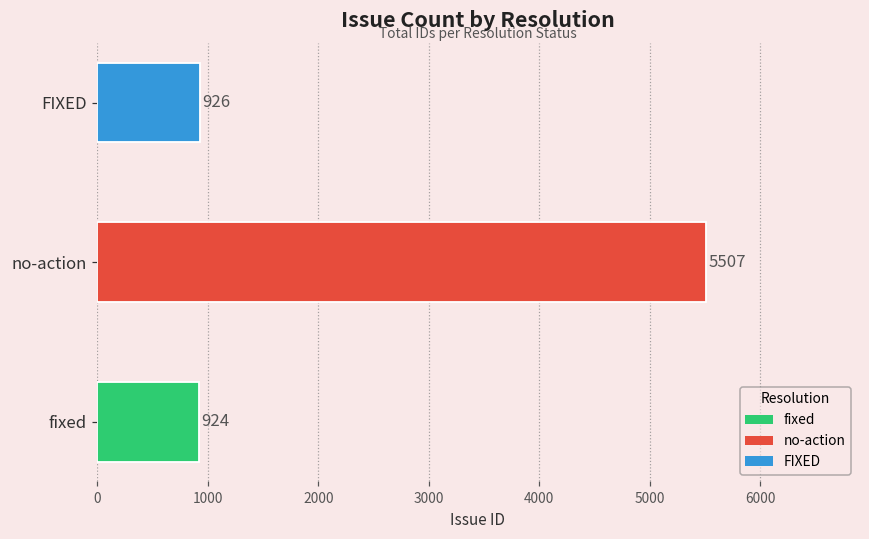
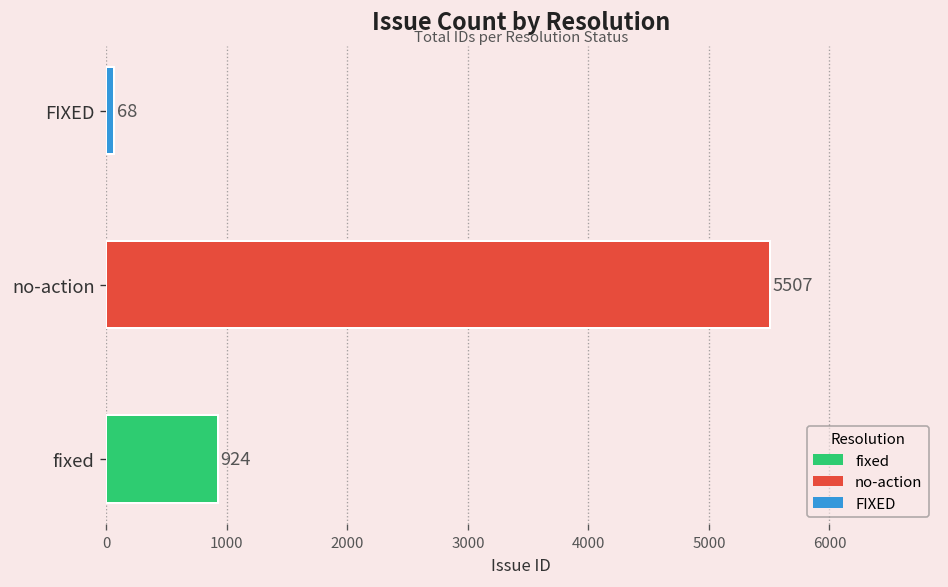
  {
-   "FIXED": 926,
+   "FIXED": 68,
    "no-action": 5507,
    "fixed": 924
  }
